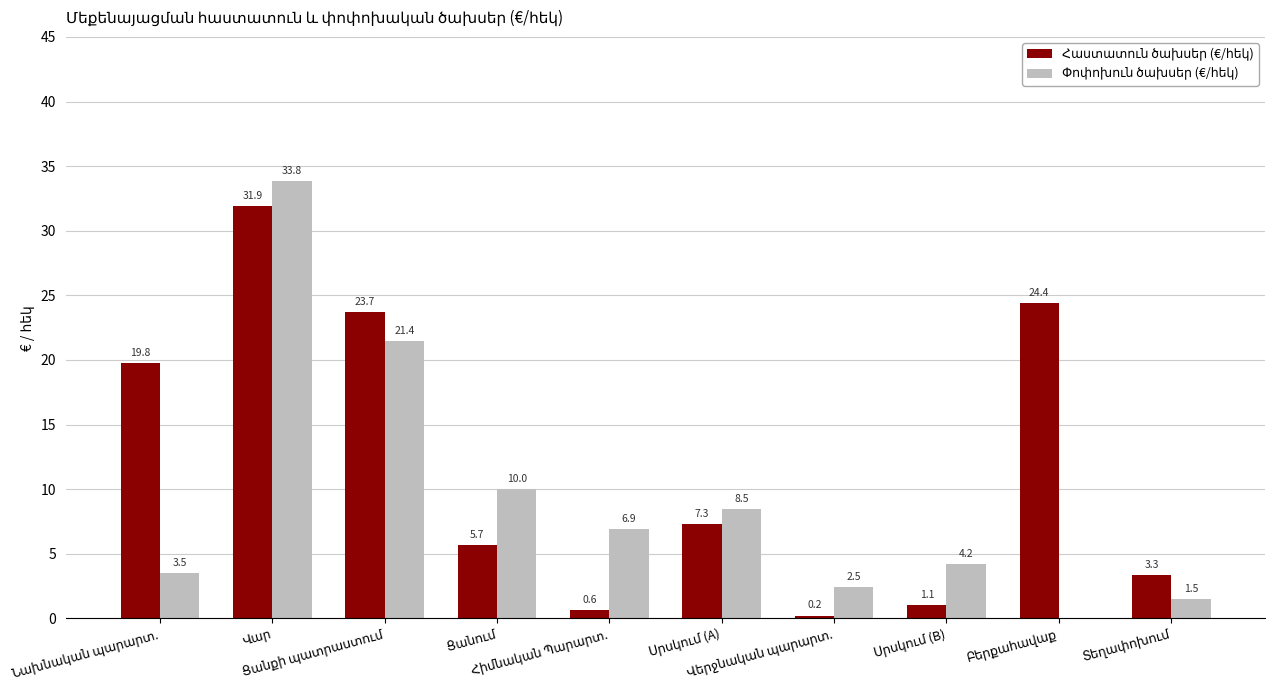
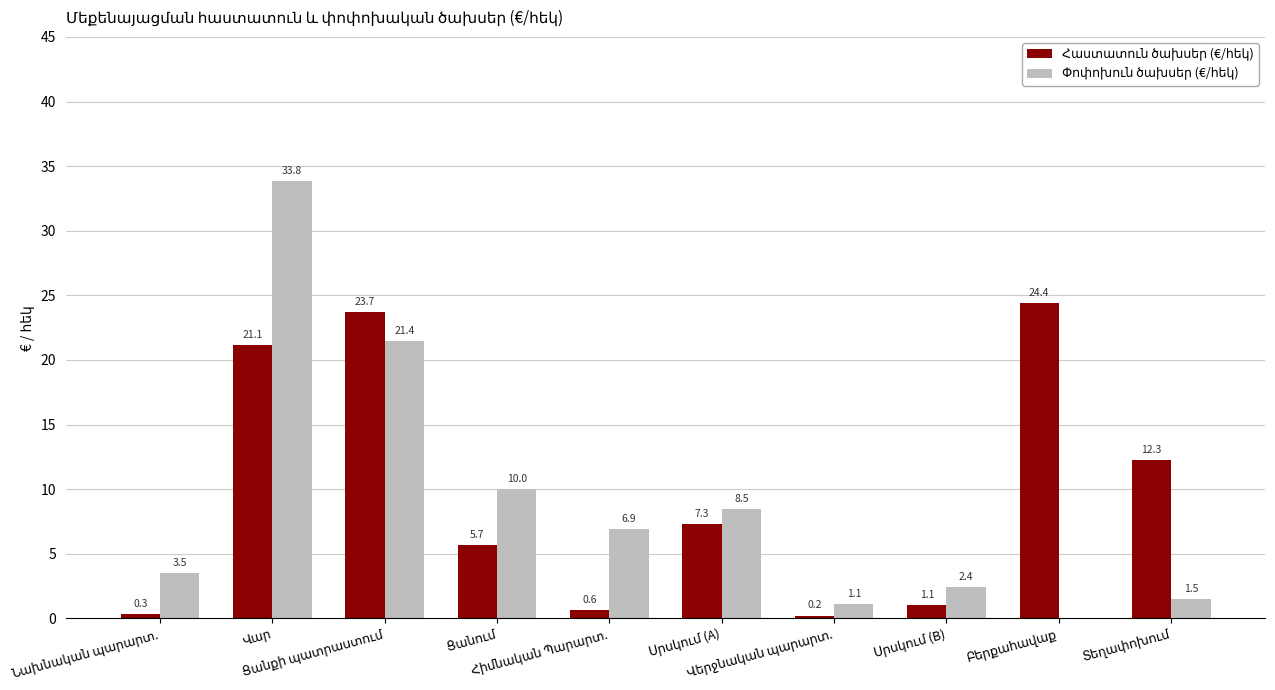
  {
    "Հաստատուն ծախսեր (€/հեկ)": {
-     "Նախնական պարարտ.": 19.8,
-     "Վար": 31.9,
+     "Նախնական պարարտ.": 0.3,
+     "Վար": 21.1,
      "Ցանքի պատրաստում": 23.7,
      "Ցանում": 5.7,
      "Հիմնական Պարարտ.": 0.6,
      "Սրսկում (A)": 7.3,
      "Վերջնական պարարտ.": 0.2,
      "Սրսկում (B)": 1.1,
      "Բերքահավաք": 24.4,
-     "Տեղափոխում": 3.3
+     "Տեղափոխում": 12.3
    },
    "Փոփոխուն ծախսեր (€/հեկ)": {
      "Նախնական պարարտ.": 3.5,
      "Վար": 33.8,
      "Ցանքի պատրաստում": 21.4,
      "Ցանում": 10.0,
      "Հիմնական Պարարտ.": 6.9,
      "Սրսկում (A)": 8.5,
-     "Վերջնական պարարտ.": 2.5,
-     "Սրսկում (B)": 4.2,
+     "Վերջնական պարարտ.": 1.1,
+     "Սրսկում (B)": 2.4,
      "Տեղափոխում": 1.5
    }
  }
